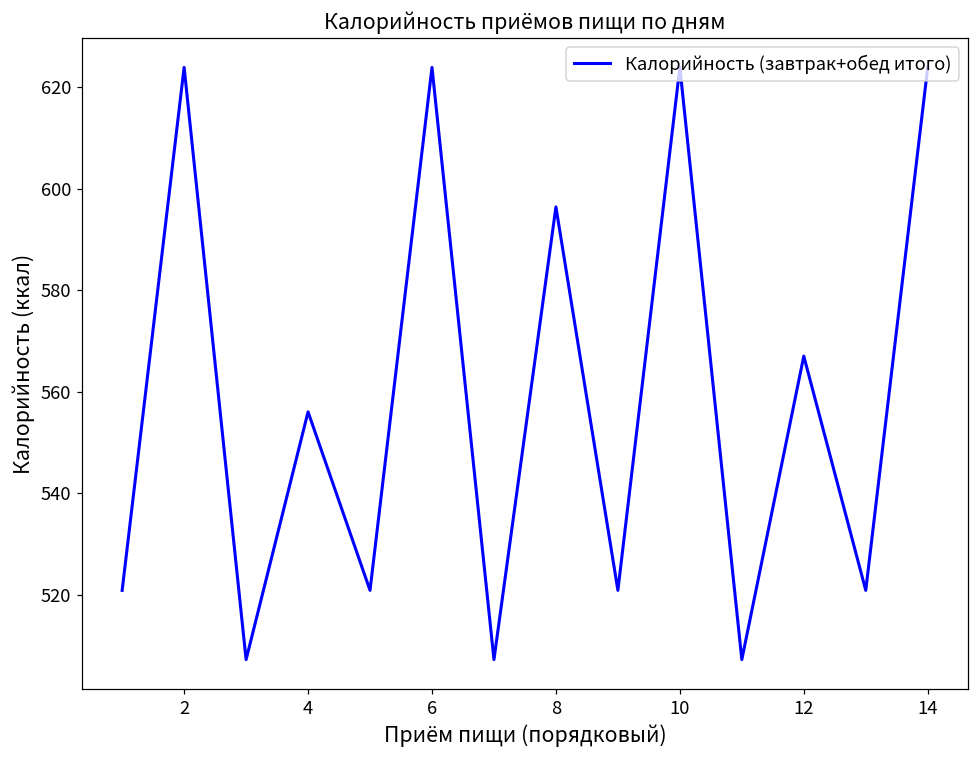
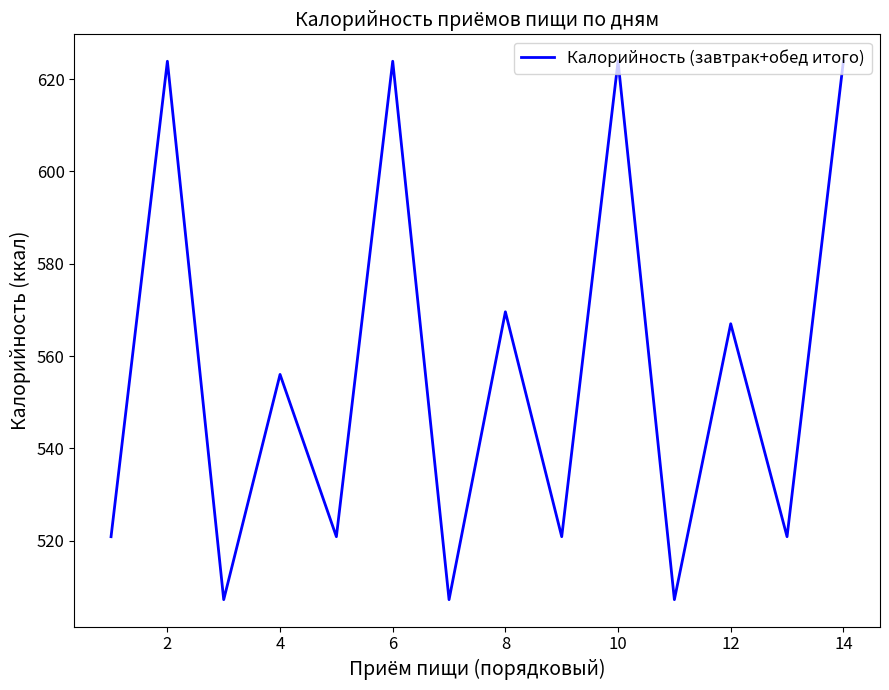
  {
    "2": 624,
    "4": 556,
    "6": 624,
-   "8": 596,
+   "8": 570,
    "12": 567
  }
